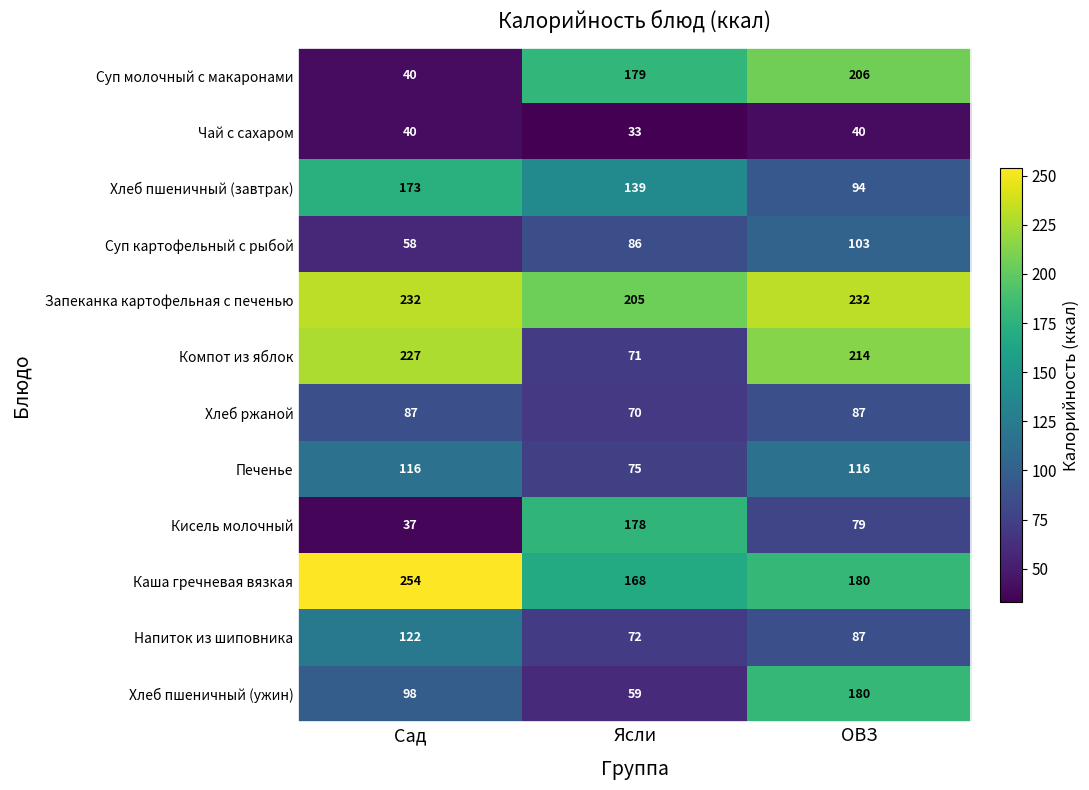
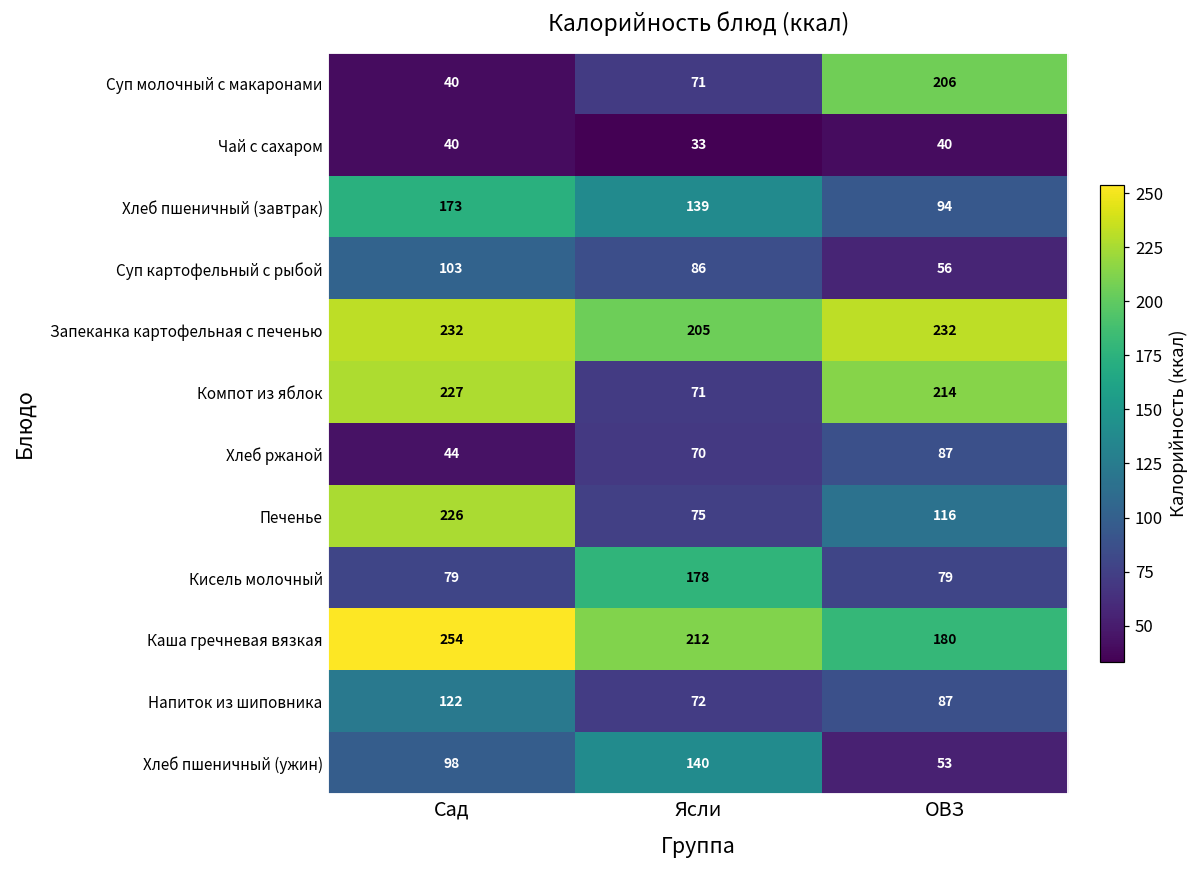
  {
    "Суп молочный с макаронами": {
      "Сад": 40,
-     "Ясли": 179,
+     "Ясли": 71,
      "ОВЗ": 206
    },
    "Чай с сахаром": {
      "Сад": 40,
      "Ясли": 33,
      "ОВЗ": 40
    },
    "Хлеб пшеничный (завтрак)": {
      "Сад": 173,
      "Ясли": 139,
      "ОВЗ": 94
    },
    "Суп картофельный с рыбой": {
-     "Сад": 58,
+     "Сад": 103,
      "Ясли": 86,
-     "ОВЗ": 103
+     "ОВЗ": 56
    },
    "Запеканка картофельная с печенью": {
      "Сад": 232,
      "Ясли": 205,
      "ОВЗ": 232
    },
    "Компот из яблок": {
      "Сад": 227,
      "Ясли": 71,
      "ОВЗ": 214
    },
    "Хлеб ржаной": {
-     "Сад": 87,
+     "Сад": 44,
      "Ясли": 70,
      "ОВЗ": 87
    },
    "Печенье": {
-     "Сад": 116,
+     "Сад": 226,
      "Ясли": 75,
      "ОВЗ": 116
    },
    "Кисель молочный": {
-     "Сад": 37,
+     "Сад": 79,
      "Ясли": 178,
      "ОВЗ": 79
    },
    "Каша гречневая вязкая": {
      "Сад": 254,
-     "Ясли": 168,
+     "Ясли": 212,
      "ОВЗ": 180
    },
    "Напиток из шиповника": {
      "Сад": 122,
      "Ясли": 72,
      "ОВЗ": 87
    },
    "Хлеб пшеничный (ужин)": {
      "Сад": 98,
-     "Ясли": 59,
-     "ОВЗ": 180
+     "Ясли": 140,
+     "ОВЗ": 53
    }
  }
